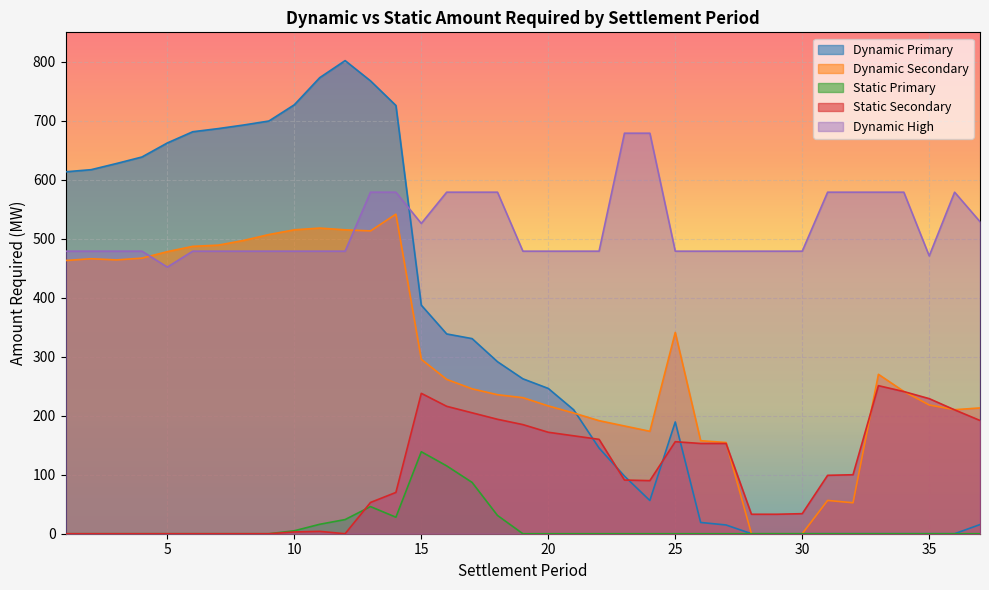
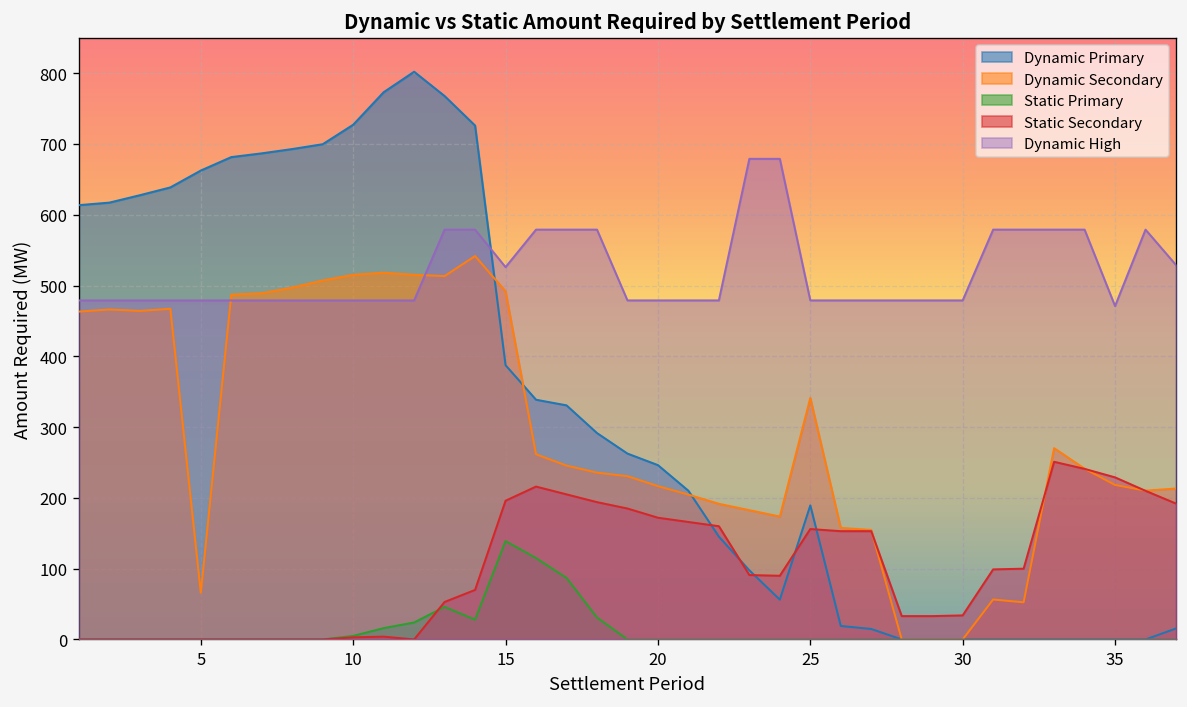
  {
    "Dynamic Primary": {
      "5": 660,
      "10": 730,
      "15": 390,
      "20": 250,
      "25": 190
    },
    "Dynamic Secondary": {
-     "5": 480,
+     "5": 70,
      "10": 520,
-     "15": 300,
+     "15": 490,
      "20": 220,
      "25": 340,
      "35": 220
    },
    "Static Primary": {
      "15": 140,
      "20": 0,
      "25": 0
    },
    "Static Secondary": {
-     "15": 240,
+     "15": 200,
      "20": 170,
      "25": 160,
      "30": 30,
      "35": 230
    },
    "Dynamic High": {
-     "5": 450,
+     "5": 480,
      "10": 480,
      "15": 530,
      "20": 480,
      "25": 480,
      "30": 480,
      "35": 470
    }
  }
